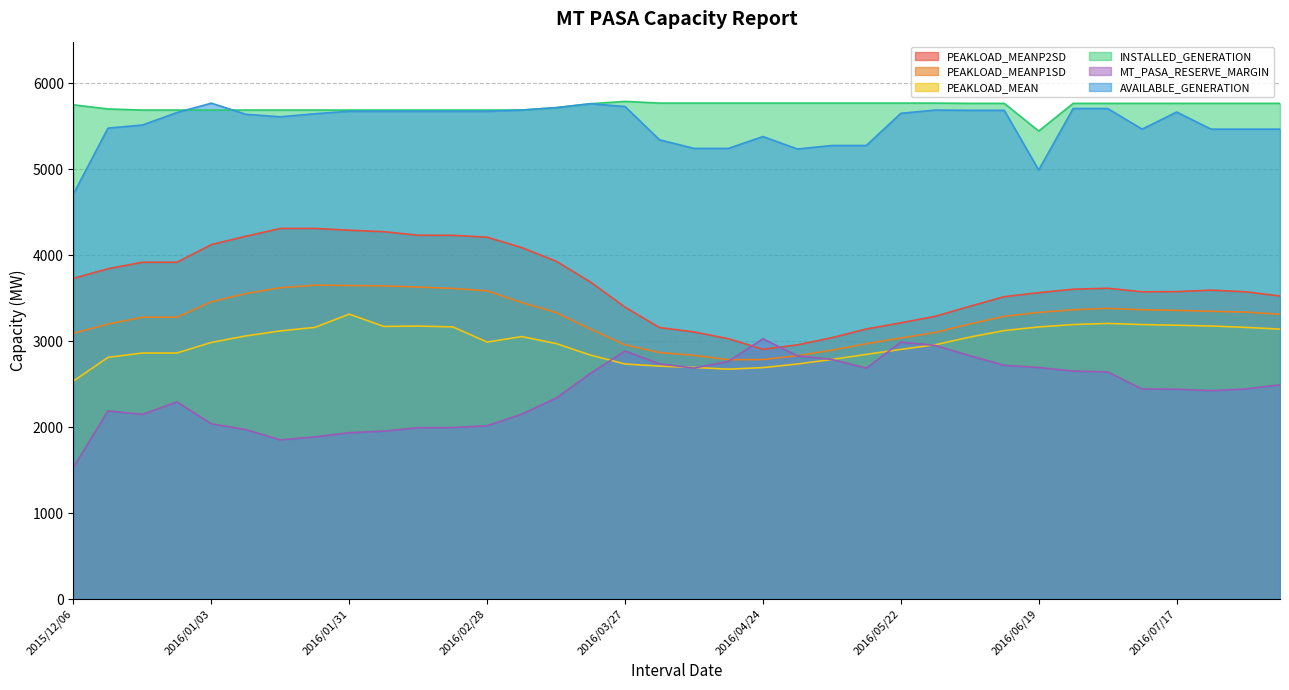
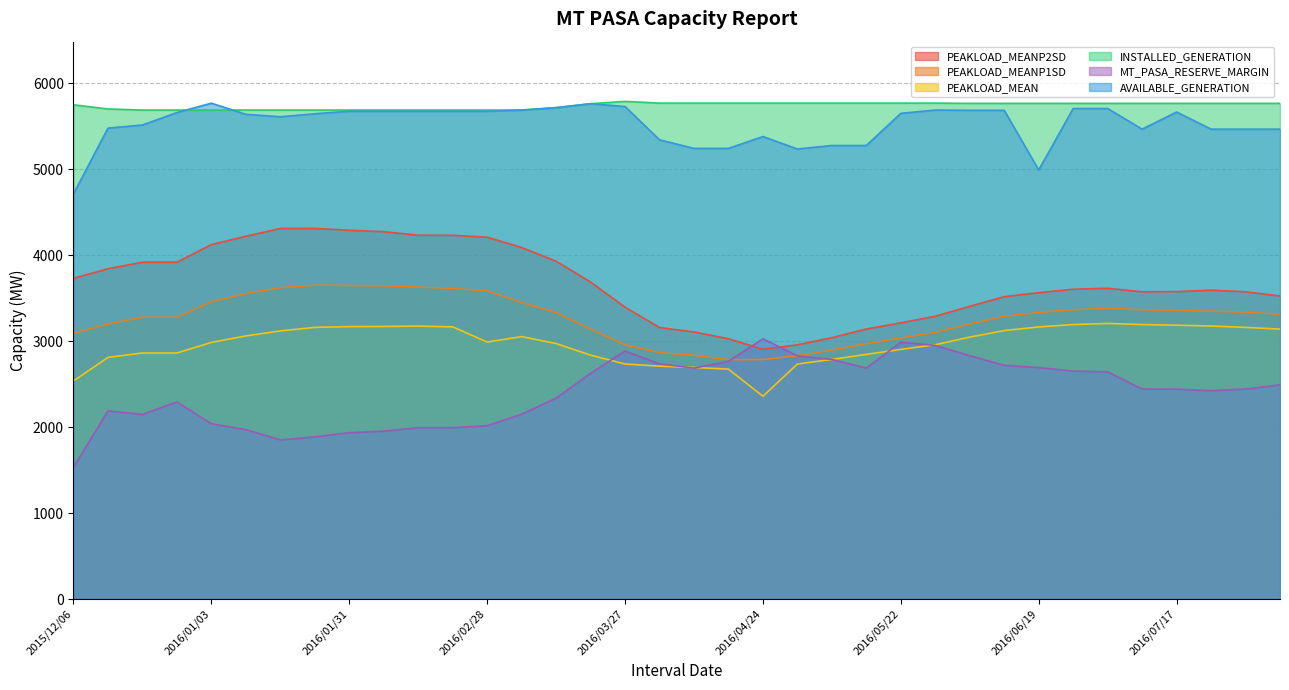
  {
    "PEAKLOAD_MEAN": {
      "2015/12/06": 2500,
      "2016/01/03": 3000,
-     "2016/01/31": 3300,
+     "2016/01/31": 3200,
      "2016/02/28": 3000,
      "2016/03/27": 2700,
-     "2016/04/24": 2700,
+     "2016/04/24": 2400,
      "2016/05/22": 2900,
      "2016/06/19": 3200,
      "2016/07/17": 3200
    },
    "INSTALLED_GENERATION": {
      "2015/12/06": 5700,
      "2016/01/03": 5700,
      "2016/03/27": 5800,
      "2016/04/24": 5800,
      "2016/05/22": 5800,
-     "2016/06/19": 5400,
+     "2016/06/19": 5800,
      "2016/07/17": 5800
    },
    "MT_PASA_RESERVE_MARGIN": {
      "2015/12/06": 1500,
      "2016/01/03": 2000,
      "2016/01/31": 1900,
      "2016/02/28": 2000,
      "2016/03/27": 2900,
      "2016/04/24": 3000,
      "2016/05/22": 3000,
      "2016/06/19": 2700,
      "2016/07/17": 2400
    },
    "AVAILABLE_GENERATION": {
      "2015/12/06": 4700,
      "2016/01/03": 5800,
      "2016/03/27": 5700,
      "2016/04/24": 5400,
      "2016/05/22": 5700,
      "2016/06/19": 5000,
      "2016/07/17": 5700
    }
  }
